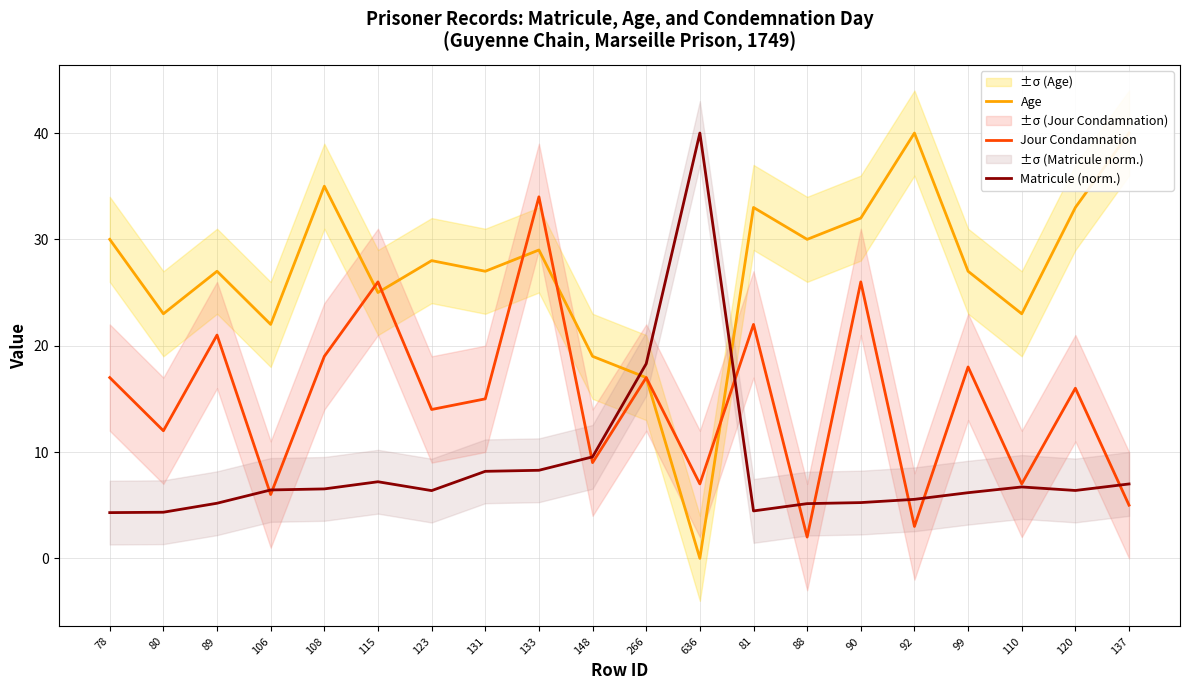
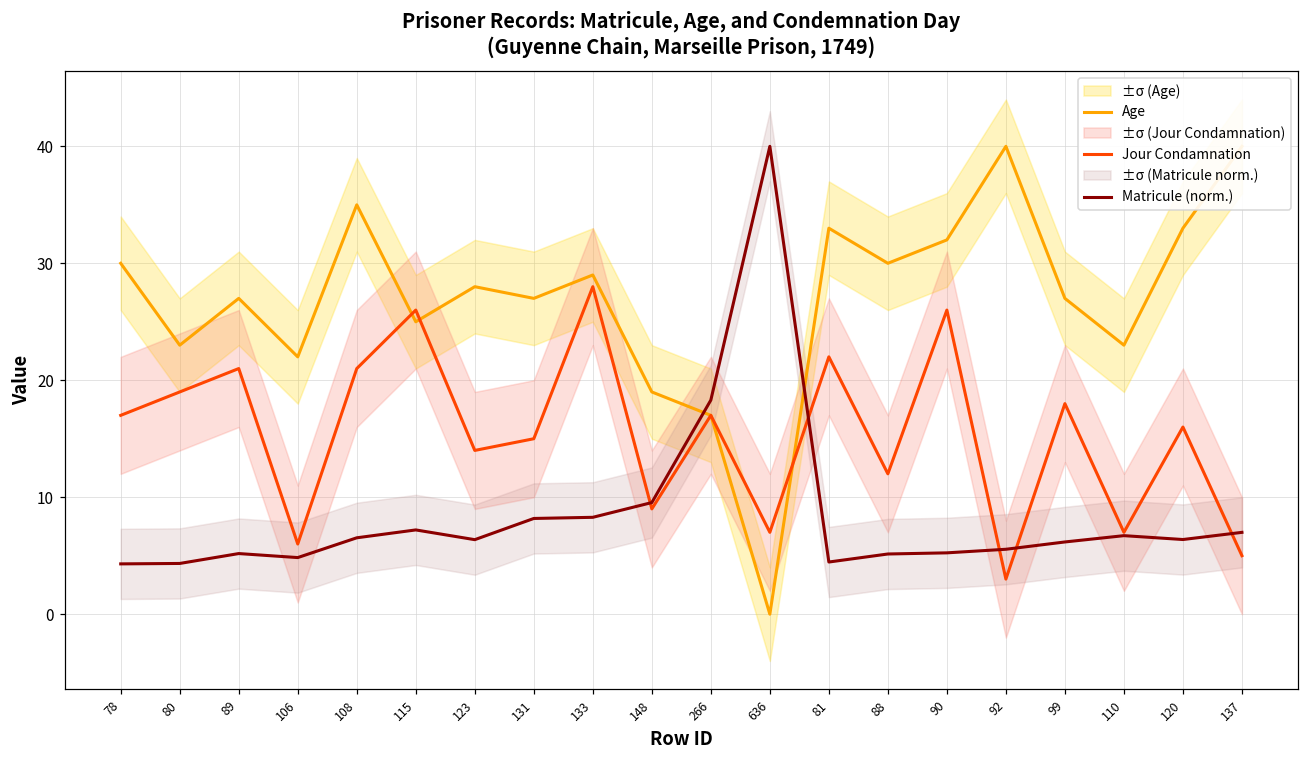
  {
    "Jour Condamnation": {
      "78": 17,
-     "80": 12,
+     "80": 19,
      "89": 21,
      "106": 6,
-     "108": 19,
+     "108": 21,
      "115": 26,
      "123": 14,
      "131": 15,
-     "133": 34,
+     "133": 28,
      "148": 9,
      "636": 7,
      "81": 22,
-     "88": 2,
+     "88": 12,
      "90": 26,
      "92": 3,
      "99": 18,
      "110": 7,
      "120": 16,
      "137": 5
    },
    "Matricule (norm.)": {
      "78": 4.3,
      "80": 4.3,
      "89": 5.2,
-     "106": 6.4,
+     "106": 4.8,
      "108": 6.5,
      "115": 7.2,
      "123": 6.4,
      "131": 8.2,
      "133": 8.3,
      "148": 9.5,
      "266": 18.3,
      "636": 40.0,
      "81": 4.5,
      "88": 5.1,
      "90": 5.2,
      "92": 5.5,
      "99": 6.2,
      "110": 6.7,
      "120": 6.4,
      "137": 7.0
    }
  }
